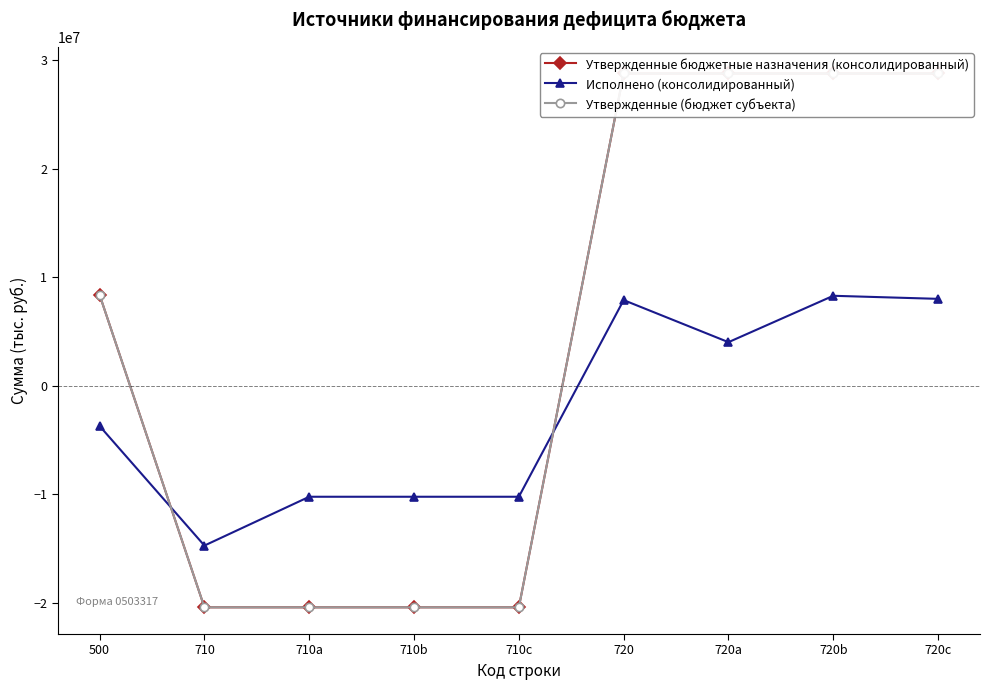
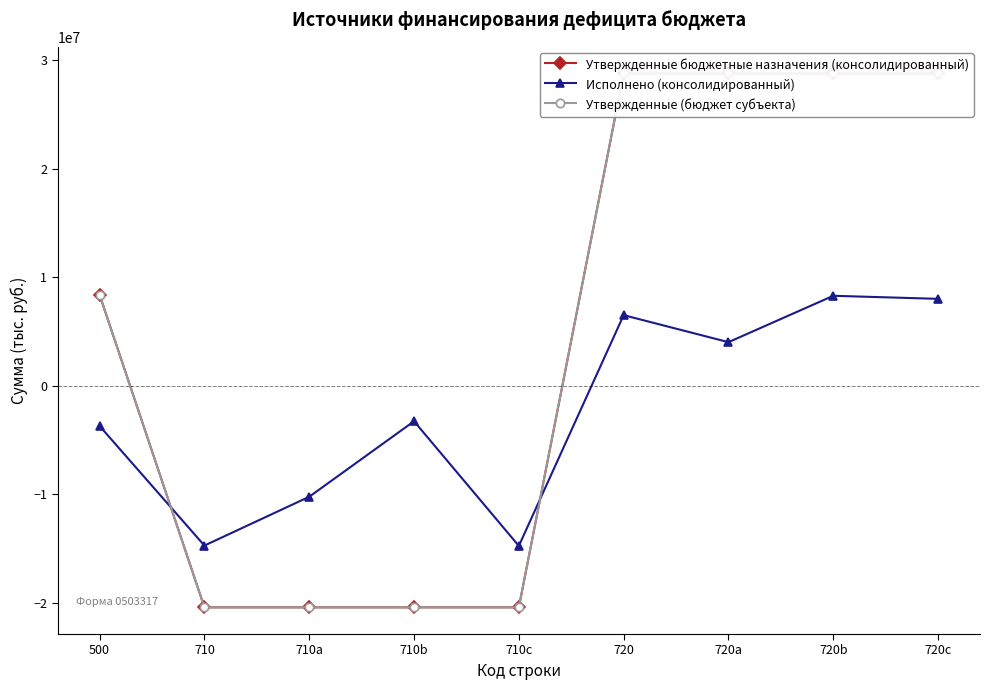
  {
    "Утвержденные (бюджет субъекта)": {
      "500": 8400000,
      "710": -20400000,
      "710a": -20400000,
      "710b": -20400000,
      "710c": -20400000
    },
    "Исполнено (консолидированный)": {
      "500": -3700000,
      "710": -14700000,
      "710a": -10200000,
-     "710b": -10200000,
-     "710c": -10200000,
-     "720": 7900000,
+     "710b": -3300000,
+     "710c": -14700000,
+     "720": 6500000,
      "720a": 4000000,
      "720b": 8300000,
      "720c": 8000000
    }
  }
